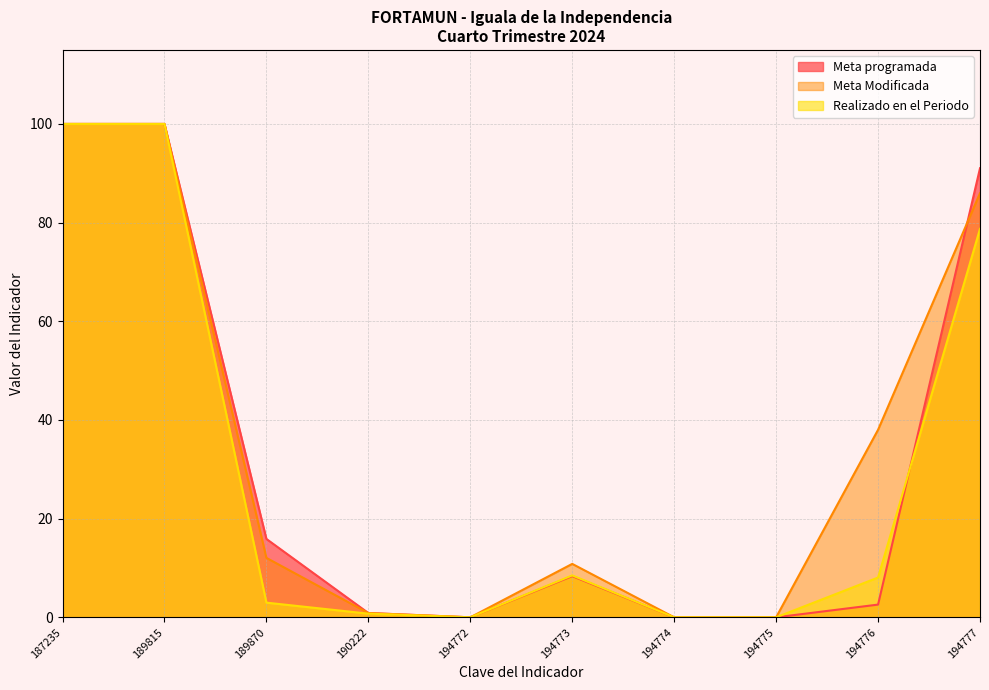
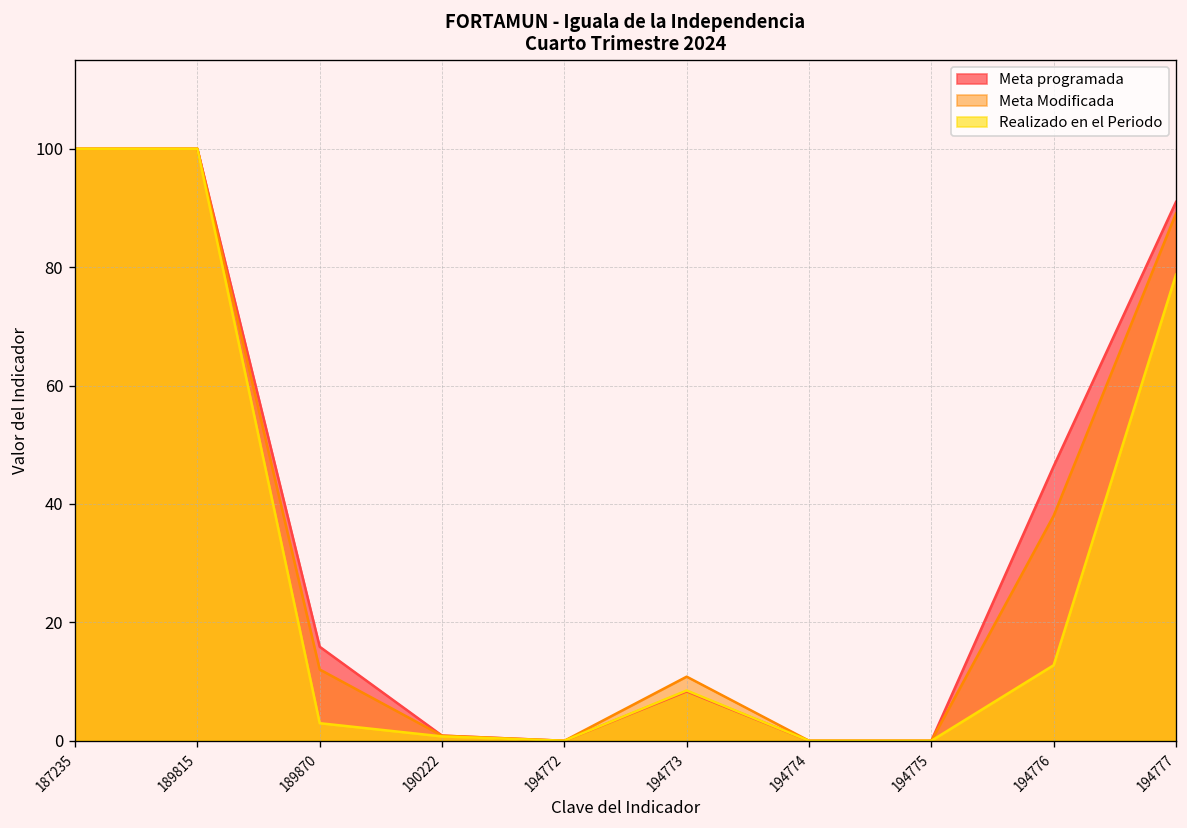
  {
    "Meta programada": {
      "189870": 16,
-     "194776": 3,
+     "194776": 46,
      "194777": 91
    },
    "Meta Modificada": {
      "189870": 12,
      "194773": 11,
      "194776": 38,
-     "194777": 86
+     "194777": 89
    },
    "Realizado en el Periodo": {
      "189870": 3,
-     "194776": 8,
+     "194776": 13,
      "194777": 79
    }
  }
